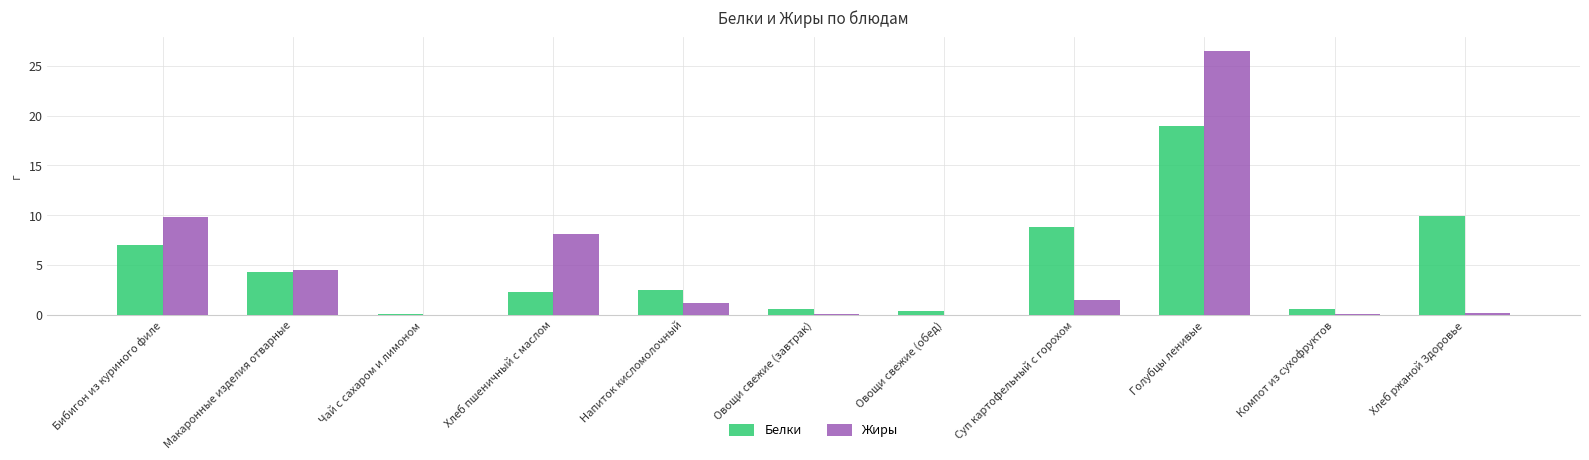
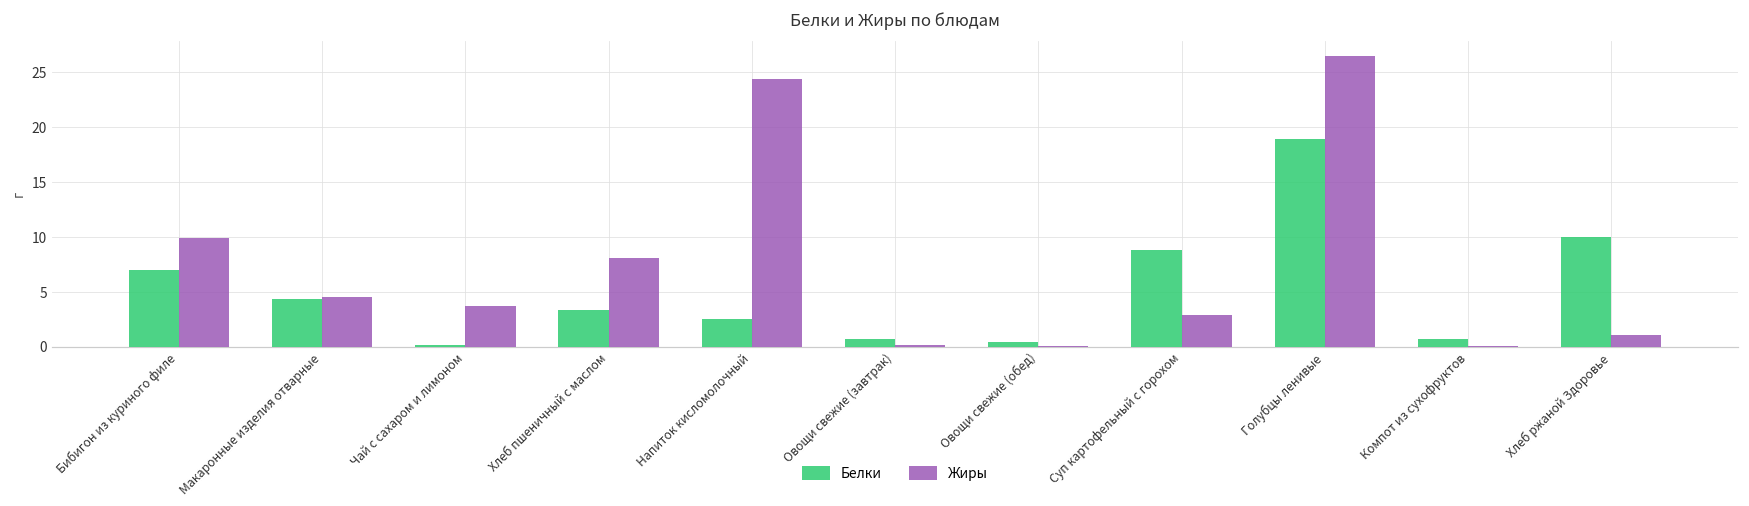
  {
    "Белки": {
      "Бибигон из куриного филе": 7,
      "Макаронные изделия отварные": 4,
-     "Хлеб пшеничный с маслом": 2,
+     "Хлеб пшеничный с маслом": 3,
      "Напиток кисломолочный": 3,
      "Овощи свежие (завтрак)": 1,
      "Овощи свежие (обед)": 0,
      "Суп картофельный с горохом": 9,
      "Голубцы ленивые": 19,
      "Компот из сухофруктов": 1,
      "Хлеб ржаной Здоровье": 10
    },
    "Жиры": {
      "Бибигон из куриного филе": 10,
      "Макаронные изделия отварные": 5,
-     "Чай с сахаром и лимоном": 0,
+     "Чай с сахаром и лимоном": 4,
      "Хлеб пшеничный с маслом": 8,
-     "Напиток кисломолочный": 1,
-     "Суп картофельный с горохом": 2,
+     "Напиток кисломолочный": 24,
+     "Суп картофельный с горохом": 3,
      "Голубцы ленивые": 27,
-     "Хлеб ржаной Здоровье": 0
+     "Хлеб ржаной Здоровье": 1
    }
  }
